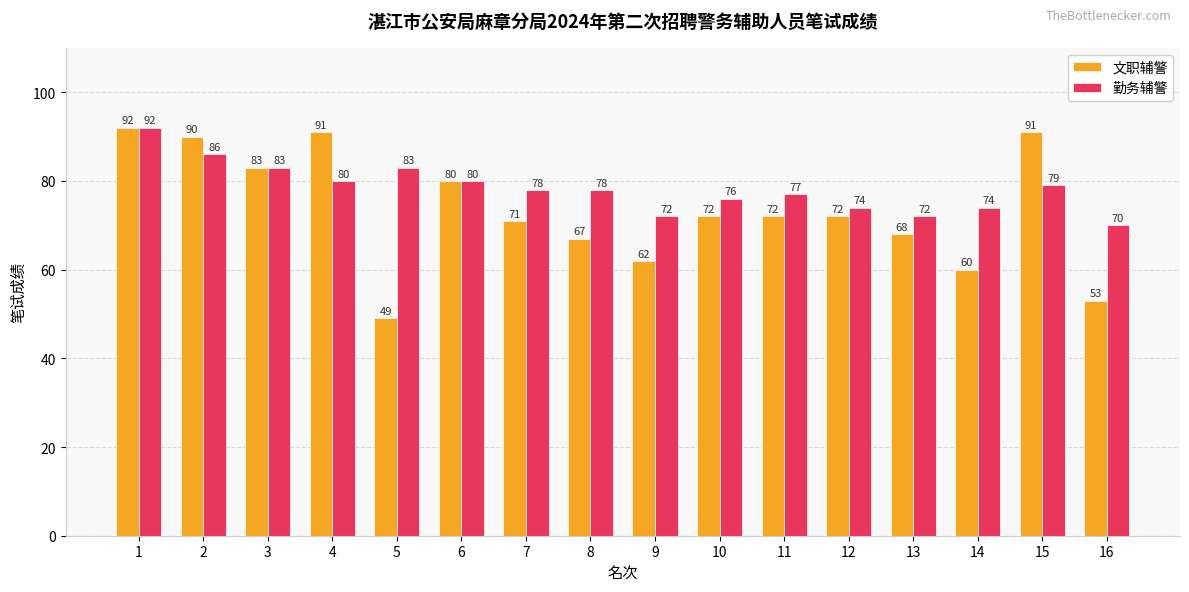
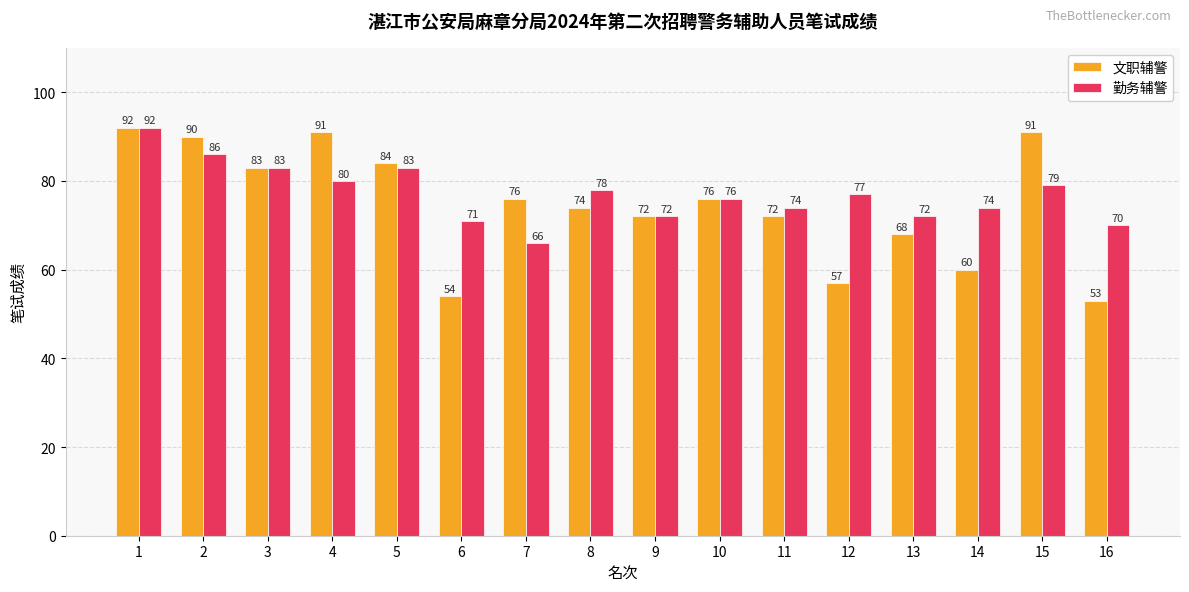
  {
    "文职辅警": {
      "1": 92,
      "2": 90,
      "3": 83,
      "4": 91,
-     "5": 49,
-     "6": 80,
-     "7": 71,
-     "8": 67,
-     "9": 62,
-     "10": 72,
+     "5": 84,
+     "6": 54,
+     "7": 76,
+     "8": 74,
+     "9": 72,
+     "10": 76,
      "11": 72,
-     "12": 72,
+     "12": 57,
      "13": 68,
      "14": 60,
      "15": 91,
      "16": 53
    },
    "勤务辅警": {
      "1": 92,
      "2": 86,
      "3": 83,
      "4": 80,
      "5": 83,
-     "6": 80,
-     "7": 78,
+     "6": 71,
+     "7": 66,
      "8": 78,
      "9": 72,
      "10": 76,
-     "11": 77,
-     "12": 74,
+     "11": 74,
+     "12": 77,
      "13": 72,
      "14": 74,
      "15": 79,
      "16": 70
    }
  }
